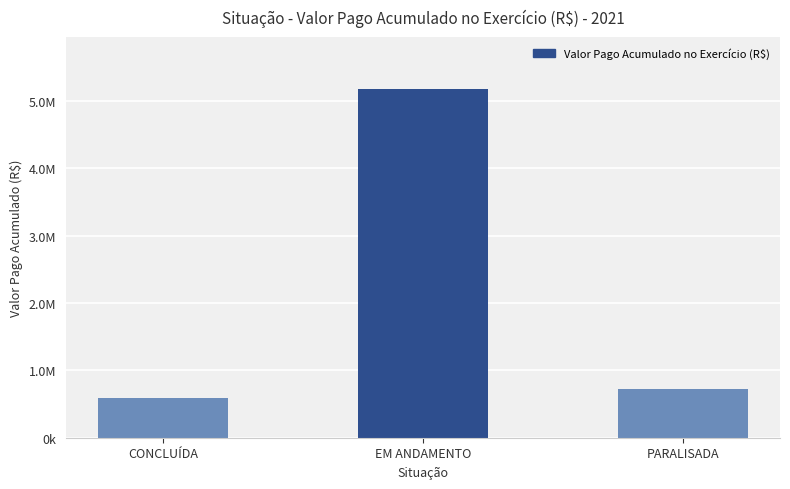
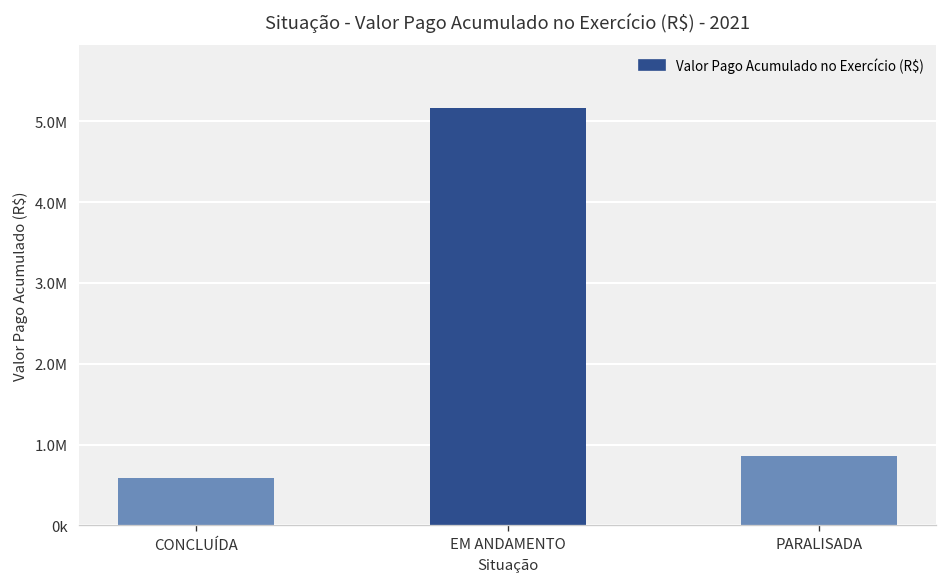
  {
    "CONCLUÍDA": 600000,
    "EM ANDAMENTO": 5200000,
-   "PARALISADA": 700000
+   "PARALISADA": 900000
  }
